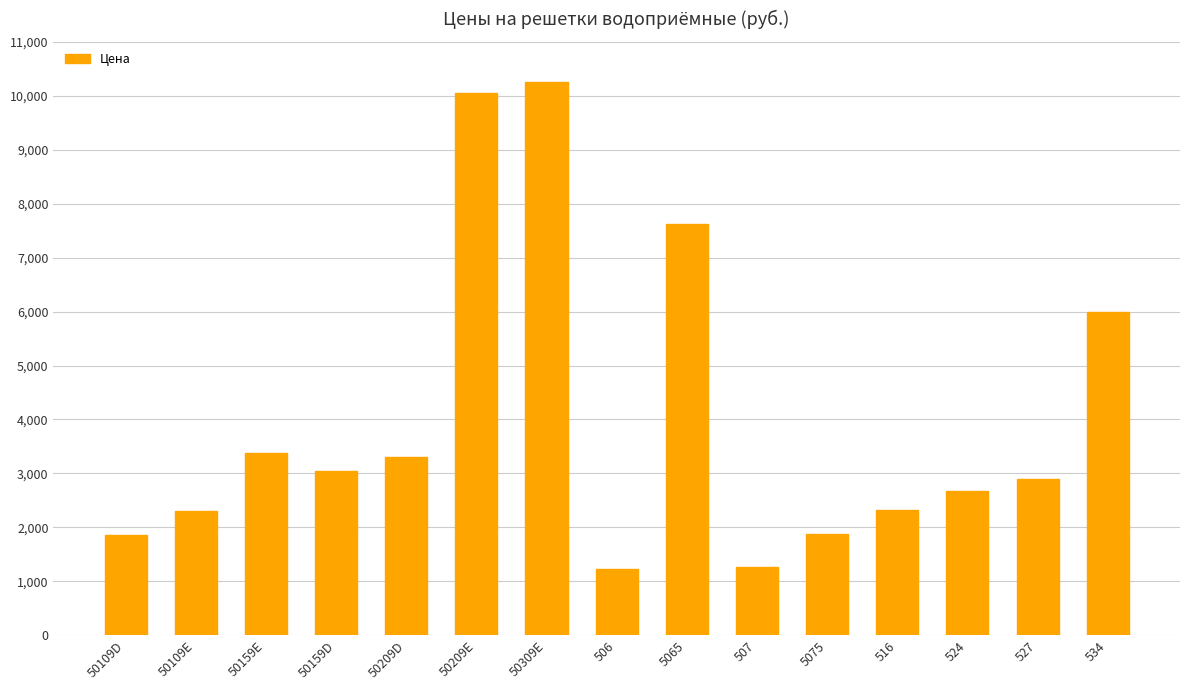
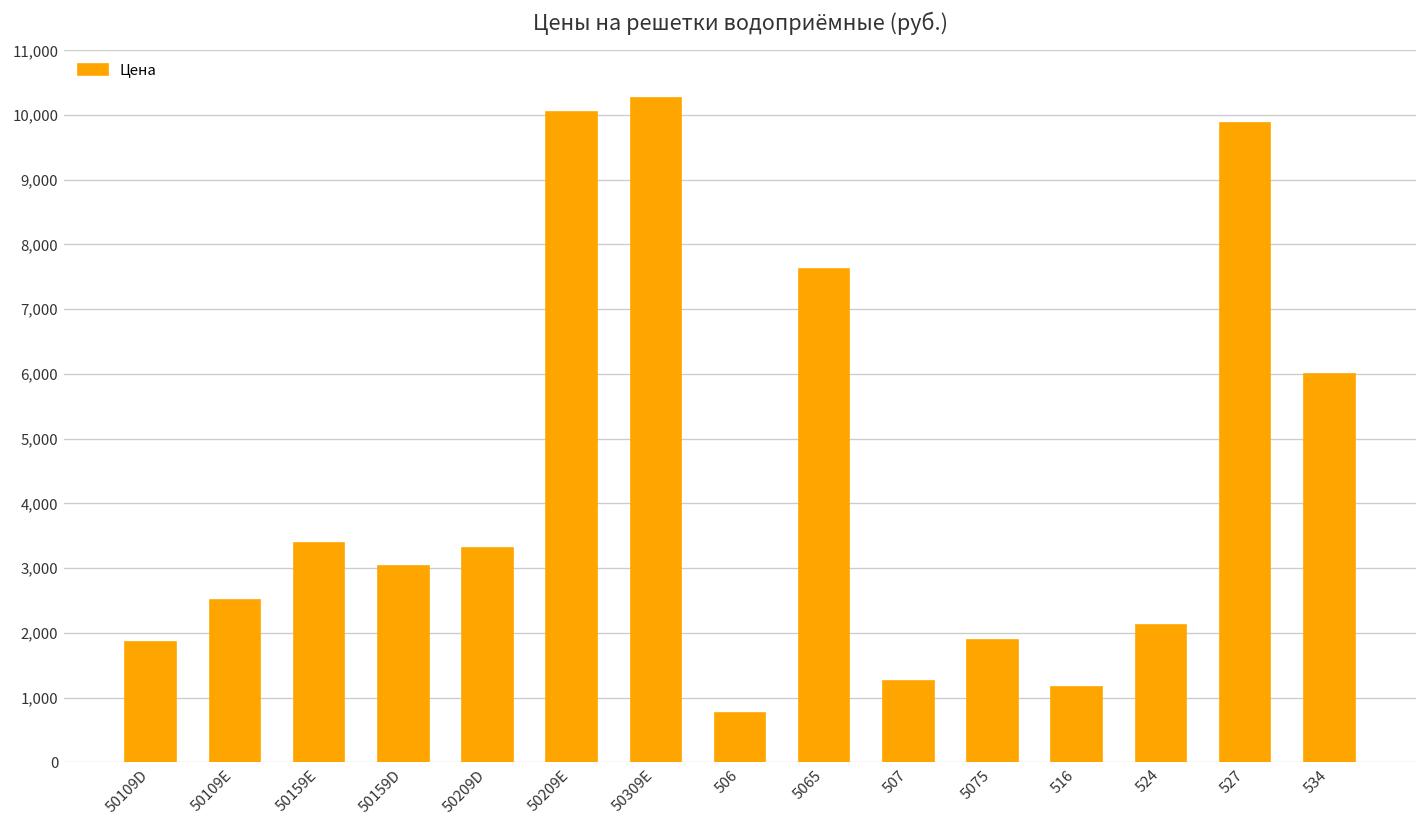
  {
    "50109D": "1,900",
-   "50109E": "2,300",
+   "50109E": "2,500",
    "50159E": "3,400",
    "50159D": "3,000",
    "50209D": "3,300",
    "50209E": "10,000",
    "50309E": "10,300",
-   "506": "1,200",
+   "506": "800",
    "5065": "7,600",
    "507": "1,300",
    "5075": "1,900",
-   "516": "2,300",
-   "524": "2,700",
-   "527": "2,900",
+   "516": "1,200",
+   "524": "2,100",
+   "527": "9,900",
    "534": "6,000"
  }
